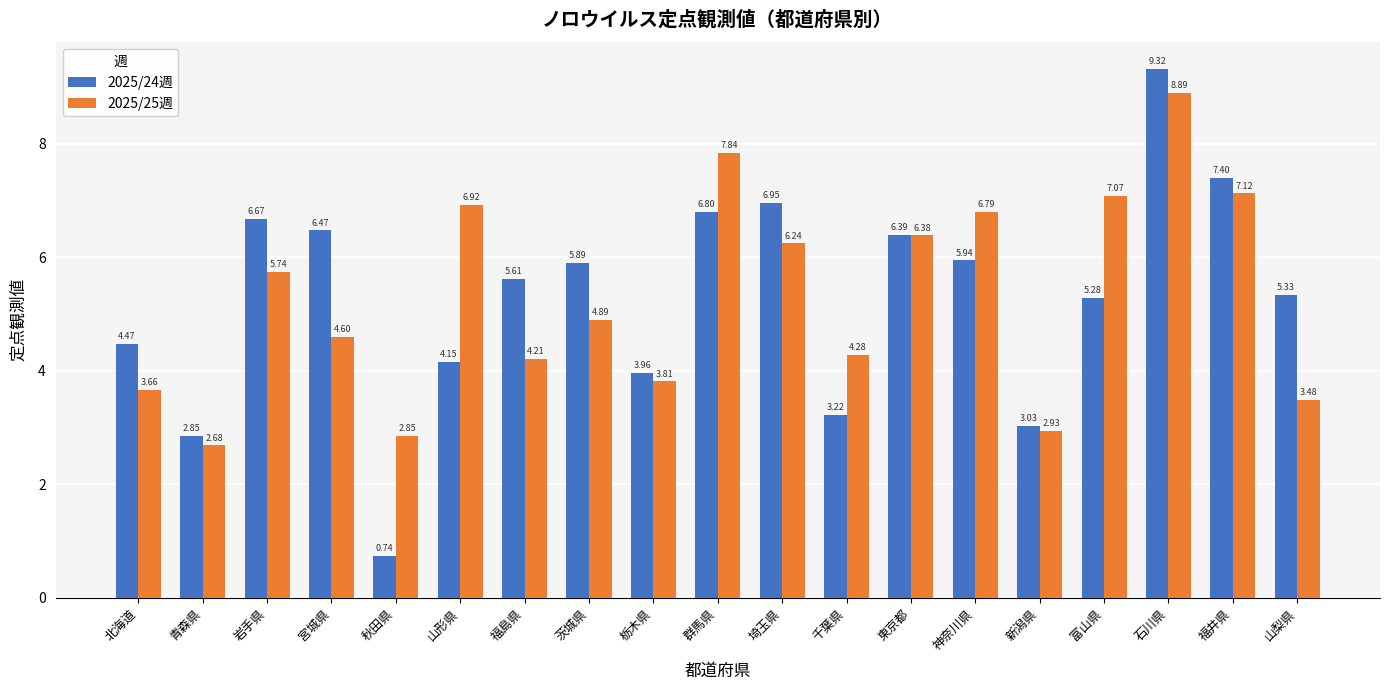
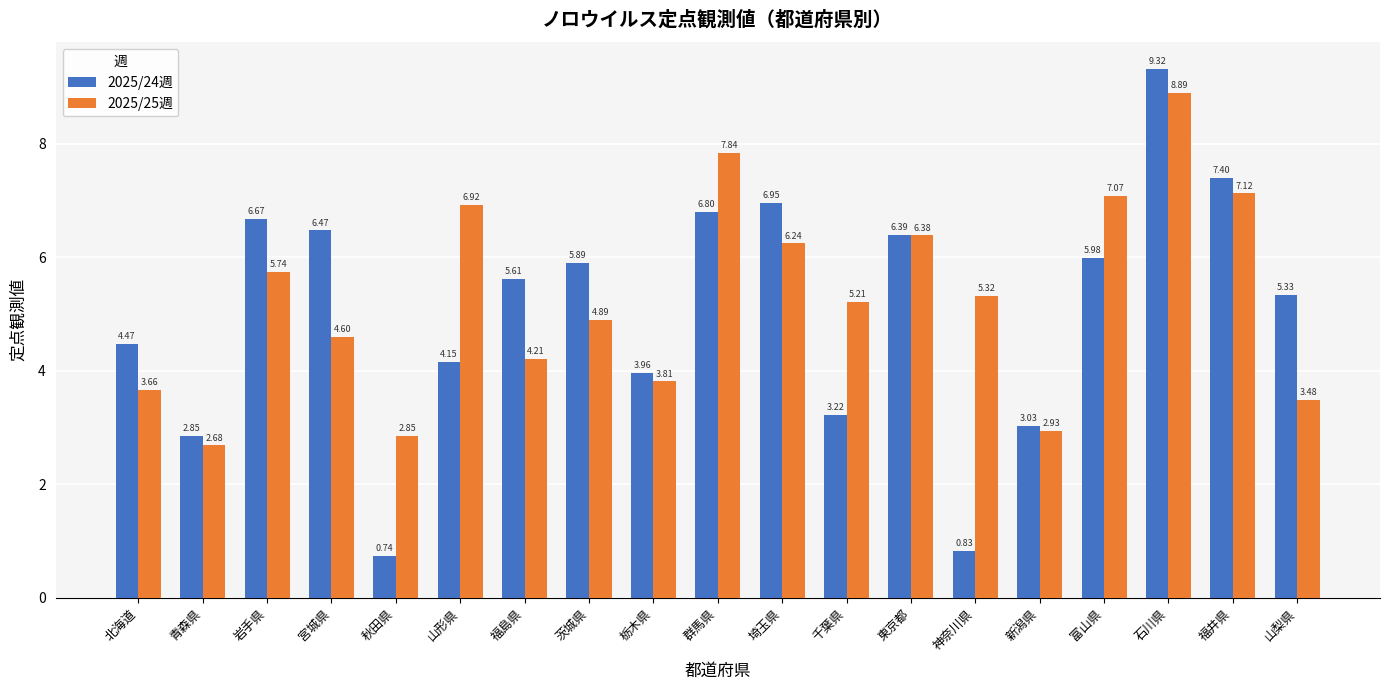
  {
    "2025/24週": {
      "北海道": 4.47,
      "青森県": 2.85,
      "岩手県": 6.67,
      "宮城県": 6.47,
      "秋田県": 0.74,
      "山形県": 4.15,
      "福島県": 5.61,
      "茨城県": 5.89,
      "栃木県": 3.96,
      "群馬県": 6.80,
      "埼玉県": 6.95,
      "千葉県": 3.22,
      "東京都": 6.39,
-     "神奈川県": 5.94,
+     "神奈川県": 0.83,
      "新潟県": 3.03,
-     "富山県": 5.28,
+     "富山県": 5.98,
      "石川県": 9.32,
      "福井県": 7.40,
      "山梨県": 5.33
    },
    "2025/25週": {
      "北海道": 3.66,
      "青森県": 2.68,
      "岩手県": 5.74,
      "宮城県": 4.60,
      "秋田県": 2.85,
      "山形県": 6.92,
      "福島県": 4.21,
      "茨城県": 4.89,
      "栃木県": 3.81,
      "群馬県": 7.84,
      "埼玉県": 6.24,
-     "千葉県": 4.28,
+     "千葉県": 5.21,
      "東京都": 6.38,
-     "神奈川県": 6.79,
+     "神奈川県": 5.32,
      "新潟県": 2.93,
      "富山県": 7.07,
      "石川県": 8.89,
      "福井県": 7.12,
      "山梨県": 3.48
    }
  }
